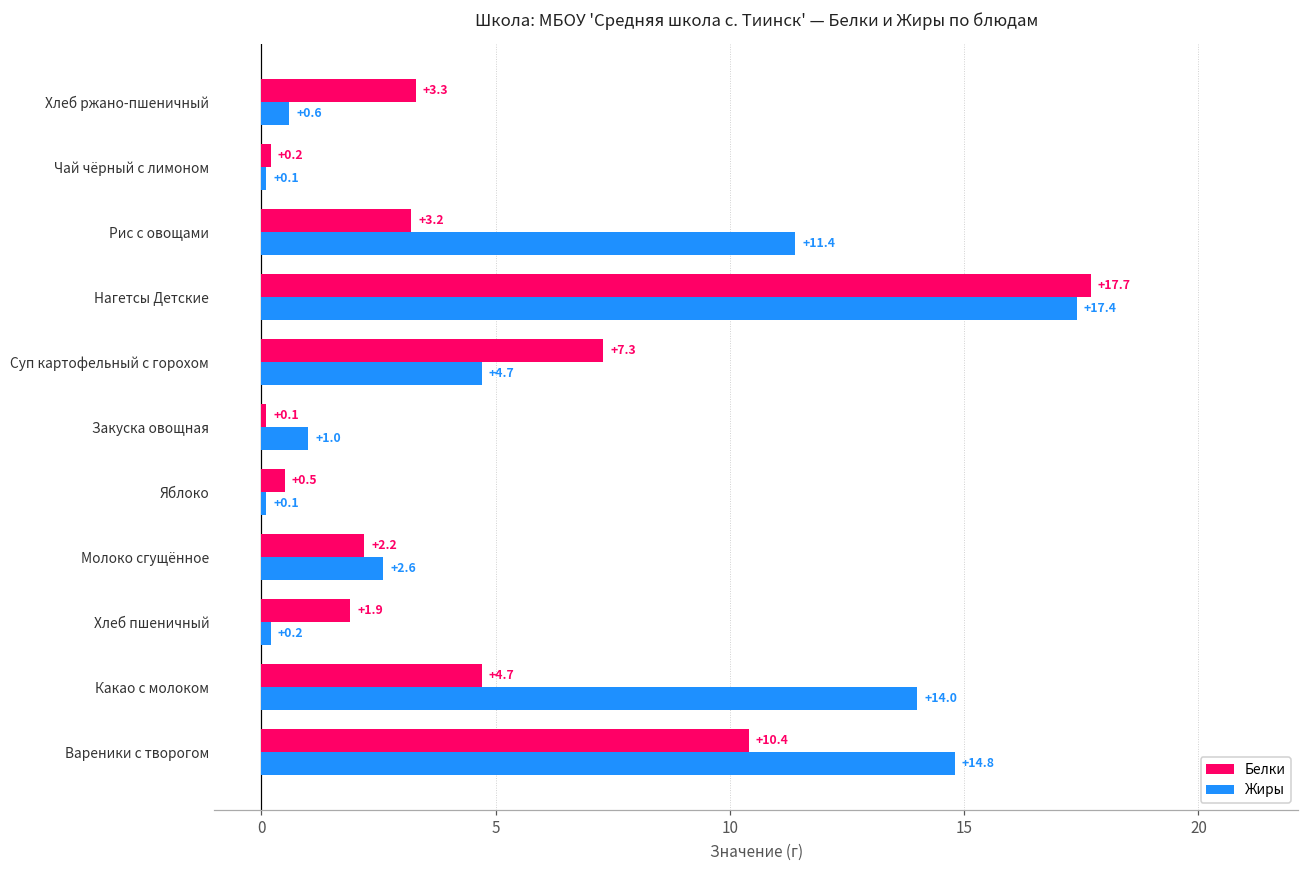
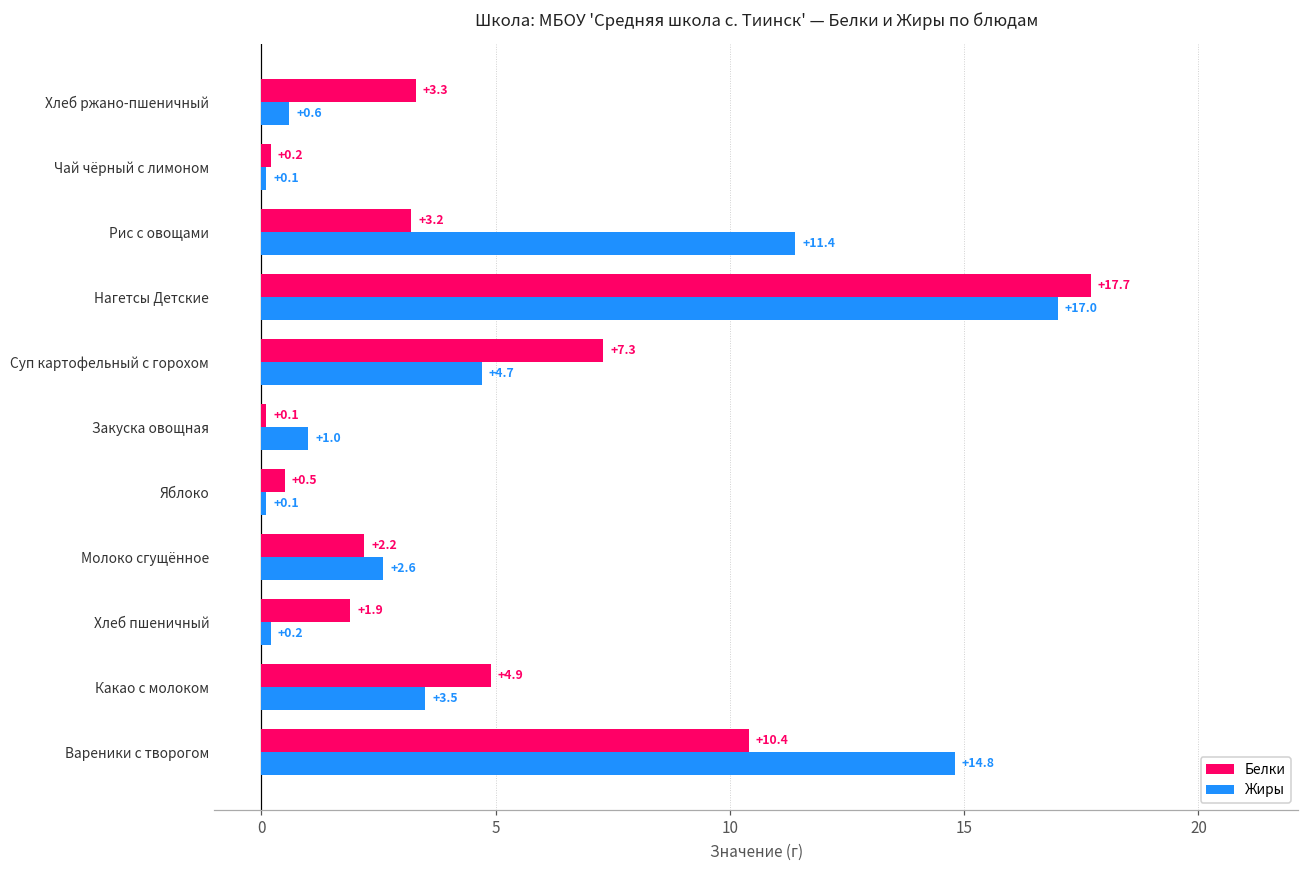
  {
    "Белки": {
      "Хлеб ржано-пшеничный": "+3.3",
      "Чай чёрный с лимоном": "+0.2",
      "Рис с овощами": "+3.2",
      "Нагетсы Детские": "+17.7",
      "Суп картофельный с горохом": "+7.3",
      "Закуска овощная": "+0.1",
      "Яблоко": "+0.5",
      "Молоко сгущённое": "+2.2",
      "Хлеб пшеничный": "+1.9",
-     "Какао с молоком": "+4.7",
+     "Какао с молоком": "+4.9",
      "Вареники с творогом": "+10.4"
    },
    "Жиры": {
      "Хлеб ржано-пшеничный": "+0.6",
      "Чай чёрный с лимоном": "+0.1",
      "Рис с овощами": "+11.4",
-     "Нагетсы Детские": "+17.4",
+     "Нагетсы Детские": "+17.0",
      "Суп картофельный с горохом": "+4.7",
      "Закуска овощная": "+1.0",
      "Яблоко": "+0.1",
      "Молоко сгущённое": "+2.6",
      "Хлеб пшеничный": "+0.2",
-     "Какао с молоком": "+14.0",
+     "Какао с молоком": "+3.5",
      "Вареники с творогом": "+14.8"
    }
  }
